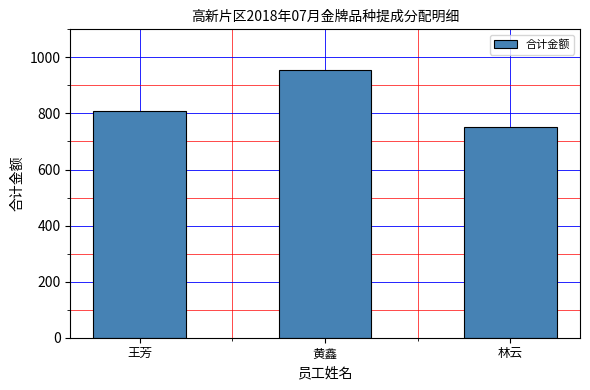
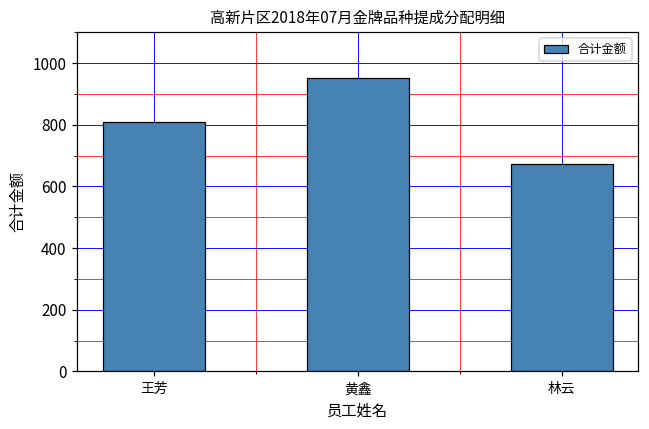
  {
    "王芳": 810,
    "黄鑫": 950,
-   "林云": 750
+   "林云": 670
  }
